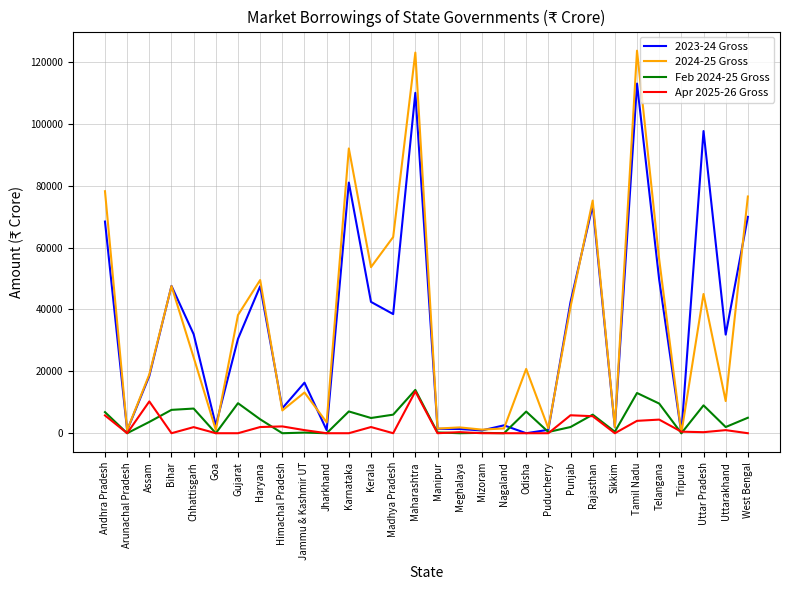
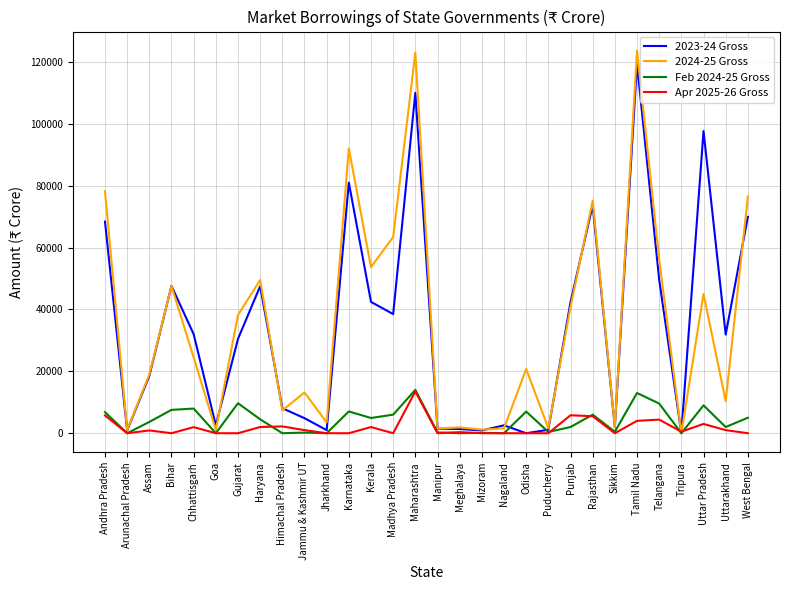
  {
    "2023-24 Gross": {
      "Andhra Pradesh": 68000,
      "Chhattisgarh": 32000,
      "Goa": 3000,
      "Gujarat": 31000,
      "Haryana": 48000,
-     "Jammu & Kashmir UT": 16000,
+     "Jammu & Kashmir UT": 5000,
      "Jharkhand": 1000,
      "Karnataka": 81000,
      "Kerala": 42000,
      "Madhya Pradesh": 39000,
      "Maharashtra": 110000,
      "Nagaland": 3000,
      "Punjab": 42000,
      "Rajasthan": 74000,
-     "Tamil Nadu": 113000,
+     "Tamil Nadu": 119000,
      "Telangana": 50000,
      "Uttar Pradesh": 98000,
      "Uttarakhand": 32000,
      "West Bengal": 70000
    },
    "2024-25 Gross": {
      "Andhra Pradesh": 78000,
      "Chhattisgarh": 25000,
      "Goa": 1000,
      "Gujarat": 38000,
      "Haryana": 50000,
      "Jammu & Kashmir UT": 13000,
      "Jharkhand": 4000,
      "Karnataka": 92000,
      "Kerala": 54000,
      "Madhya Pradesh": 63000,
      "Maharashtra": 123000,
      "Nagaland": 2000,
      "Odisha": 21000,
      "Punjab": 41000,
      "Rajasthan": 75000,
      "Tamil Nadu": 124000,
      "Telangana": 56000,
      "Uttar Pradesh": 45000,
      "Uttarakhand": 10000,
      "West Bengal": 77000
    },
    "Feb 2024-25 Gross": {
      "Andhra Pradesh": 7000,
      "Assam": 4000,
      "Bihar": 8000,
      "Chhattisgarh": 8000,
      "Gujarat": 10000,
      "Haryana": 5000,
      "Himachal Pradesh": 0,
      "Karnataka": 7000,
      "Kerala": 5000,
      "Madhya Pradesh": 6000,
      "Odisha": 7000,
      "Punjab": 2000,
      "Tamil Nadu": 13000,
      "Telangana": 10000,
      "Uttar Pradesh": 9000,
      "Uttarakhand": 2000,
      "West Bengal": 5000
    },
    "Apr 2025-26 Gross": {
      "Andhra Pradesh": 6000,
-     "Assam": 10000,
+     "Assam": 1000,
      "Bihar": 0,
      "Chhattisgarh": 2000,
      "Gujarat": 0,
      "Haryana": 2000,
      "Himachal Pradesh": 2000,
      "Karnataka": 0,
      "Kerala": 2000,
      "Madhya Pradesh": 0,
      "Punjab": 6000,
      "Tamil Nadu": 4000,
      "Telangana": 4000,
-     "Uttar Pradesh": 0,
+     "Uttar Pradesh": 3000,
      "Uttarakhand": 1000,
      "West Bengal": 0
    }
  }
